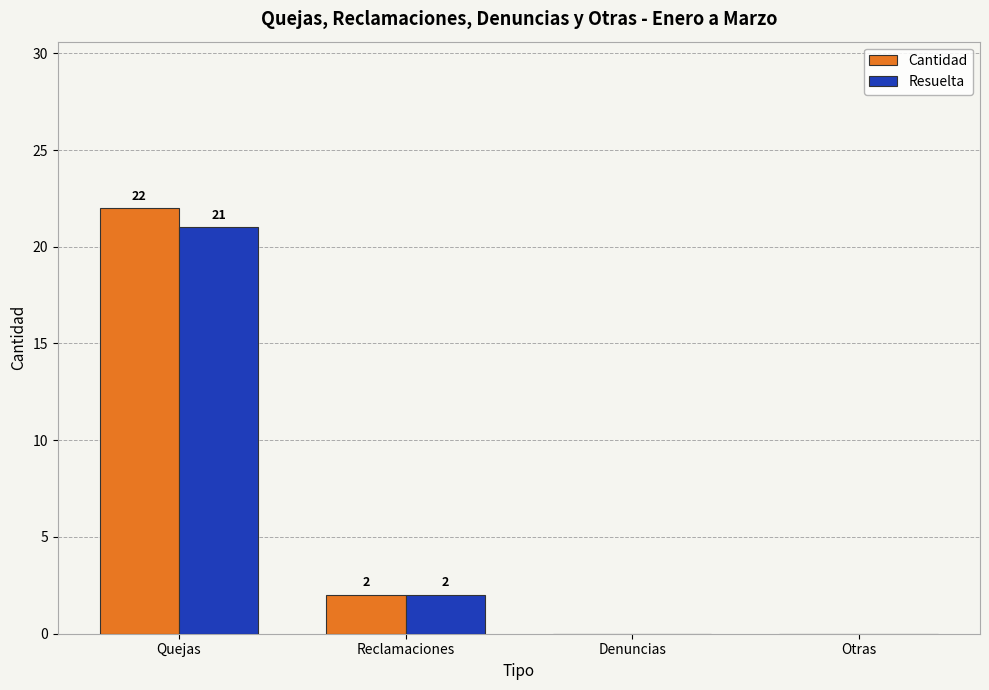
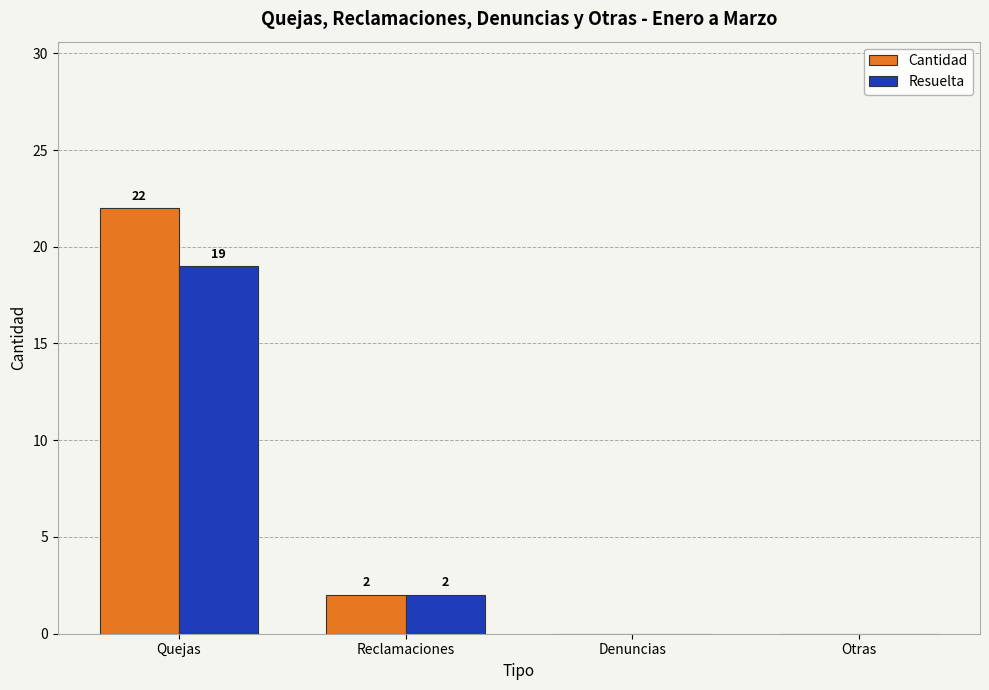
  {
    "Cantidad": {
      "Quejas": 22,
      "Reclamaciones": 2
    },
    "Resuelta": {
-     "Quejas": 21,
+     "Quejas": 19,
      "Reclamaciones": 2
    }
  }
